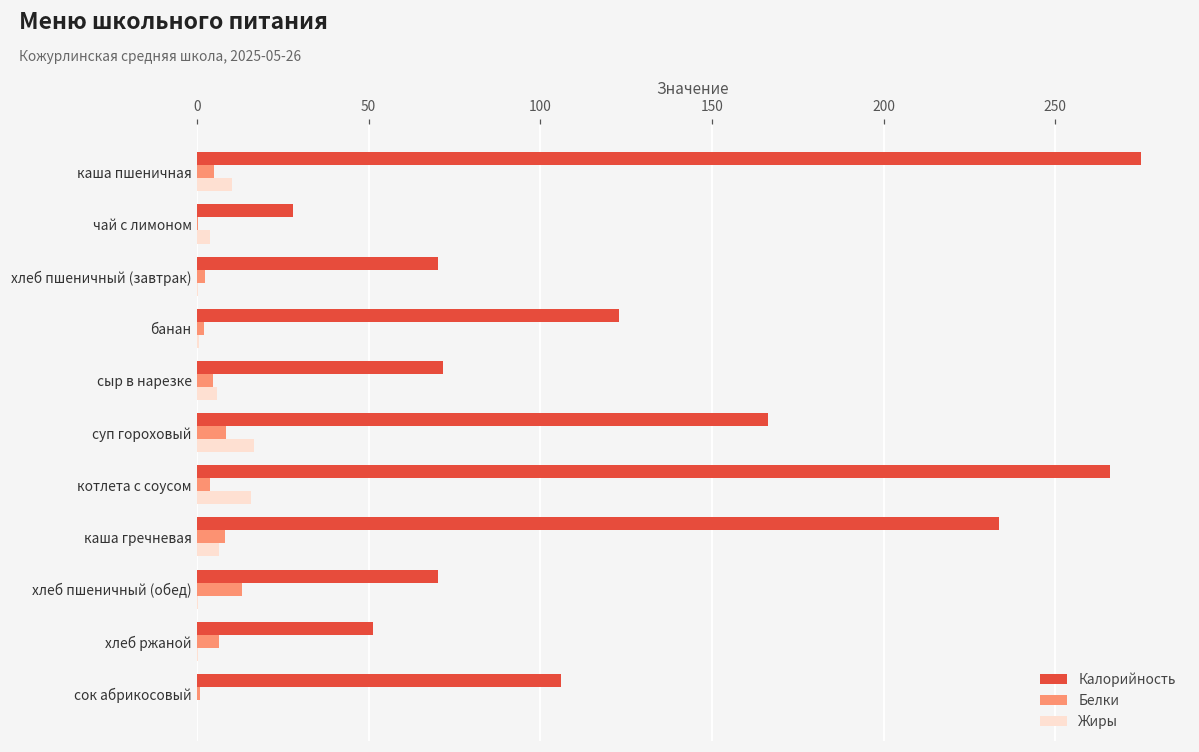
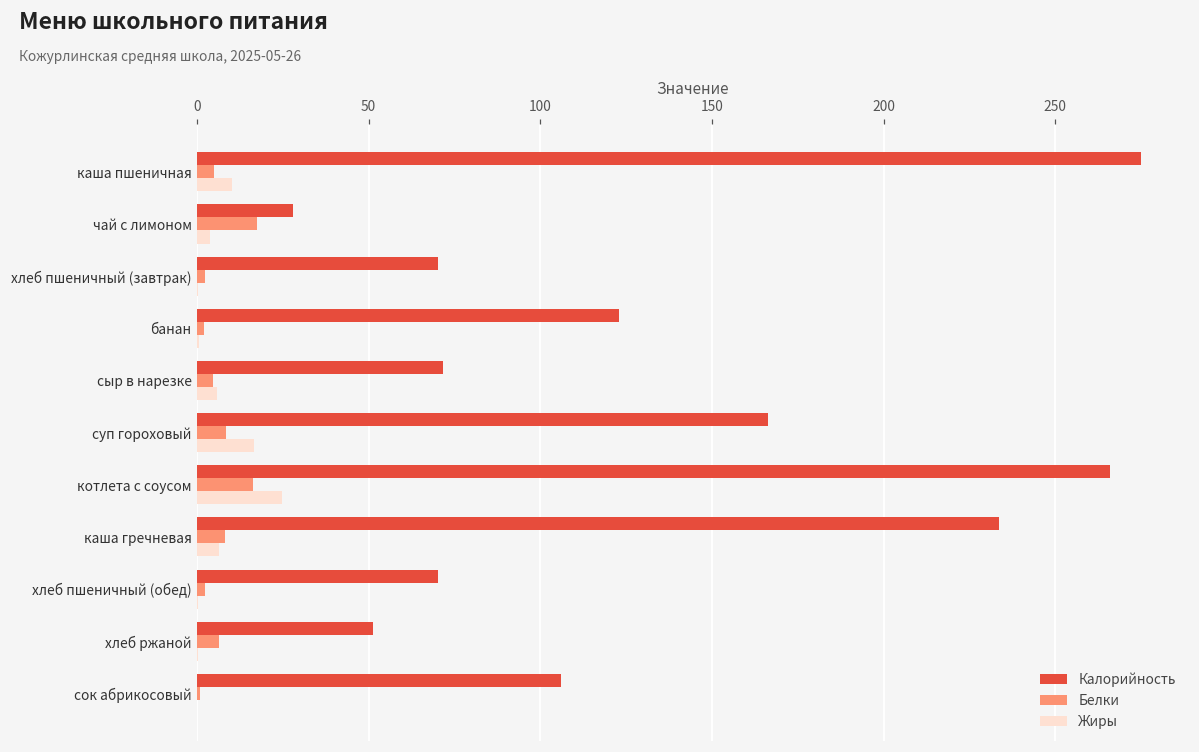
  {
    "Калорийность": {
      "каша пшеничная": 275,
      "чай с лимоном": 28,
      "хлеб пшеничный (завтрак)": 70,
      "банан": 123,
      "сыр в нарезке": 72,
      "суп гороховый": 166,
      "котлета с соусом": 266,
      "каша гречневая": 234,
      "хлеб пшеничный (обед)": 70,
      "хлеб ржаной": 51,
      "сок абрикосовый": 106
    },
    "Белки": {
      "каша пшеничная": 5,
-     "чай с лимоном": 0,
+     "чай с лимоном": 17,
      "хлеб пшеничный (завтрак)": 2,
      "банан": 2,
      "сыр в нарезке": 5,
      "суп гороховый": 8,
-     "котлета с соусом": 4,
+     "котлета с соусом": 16,
      "каша гречневая": 8,
-     "хлеб пшеничный (обед)": 13,
+     "хлеб пшеничный (обед)": 2,
      "хлеб ржаной": 6,
      "сок абрикосовый": 1
    },
    "Жиры": {
      "каша пшеничная": 10,
      "чай с лимоном": 4,
      "сыр в нарезке": 6,
      "суп гороховый": 17,
-     "котлета с соусом": 16,
+     "котлета с соусом": 25,
      "каша гречневая": 6,
      "сок абрикосовый": 0
    }
  }
